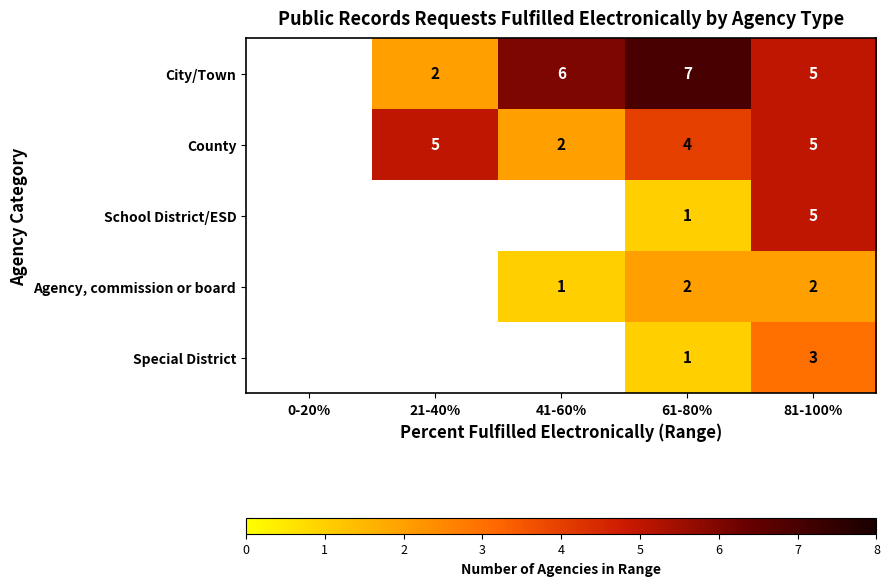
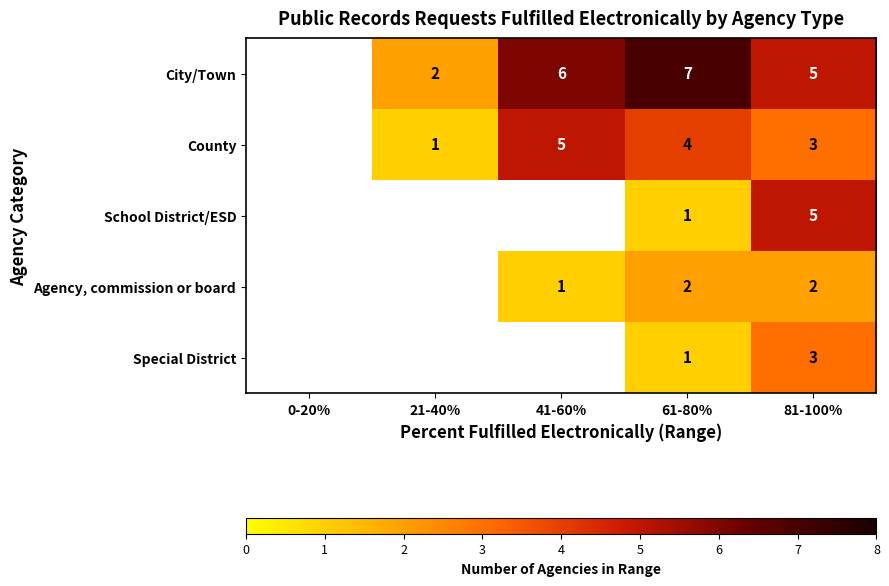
  {
    "City/Town": {
      "21-40%": 2,
      "41-60%": 6,
      "61-80%": 7,
      "81-100%": 5
    },
    "County": {
-     "21-40%": 5,
-     "41-60%": 2,
+     "21-40%": 1,
+     "41-60%": 5,
      "61-80%": 4,
-     "81-100%": 5
+     "81-100%": 3
    },
    "School District/ESD": {
      "61-80%": 1,
      "81-100%": 5
    },
    "Agency, commission or board": {
      "41-60%": 1,
      "61-80%": 2,
      "81-100%": 2
    },
    "Special District": {
      "61-80%": 1,
      "81-100%": 3
    }
  }
